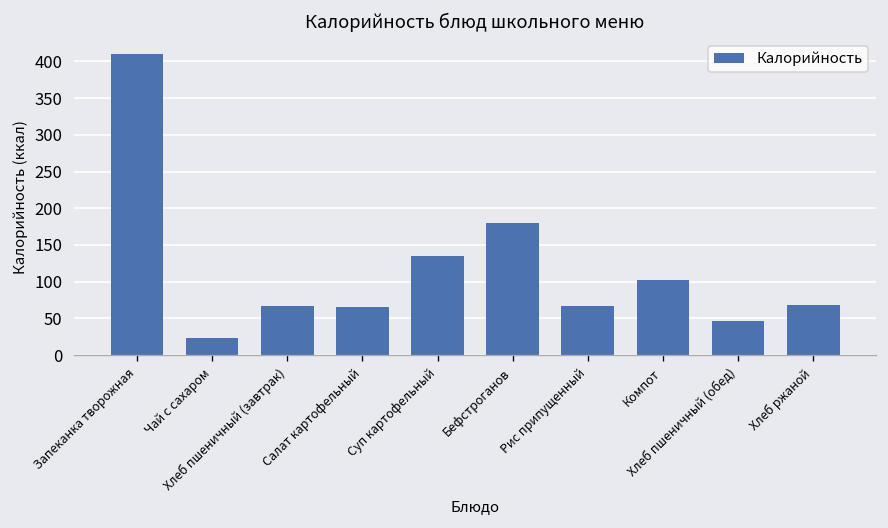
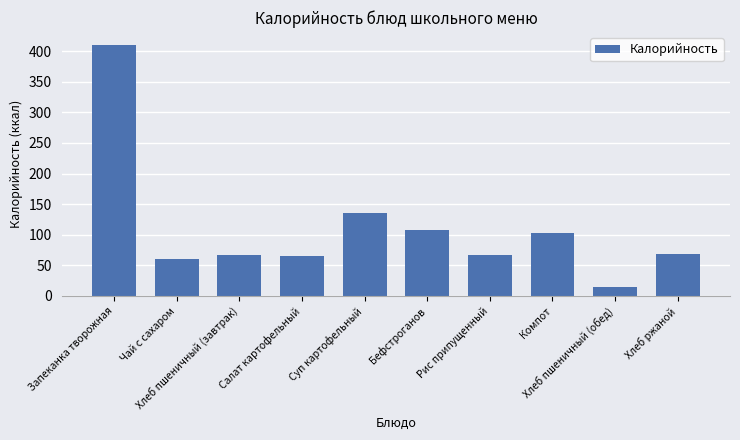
  {
    "Запеканка творожная": 410,
-   "Чай с сахаром": 20,
+   "Чай с сахаром": 60,
    "Хлеб пшеничный (завтрак)": 70,
    "Салат картофельный": 70,
    "Суп картофельный": 140,
-   "Бефстроганов": 180,
+   "Бефстроганов": 110,
    "Рис припущенный": 70,
    "Компот": 100,
-   "Хлеб пшеничный (обед)": 50,
+   "Хлеб пшеничный (обед)": 20,
    "Хлеб ржаной": 70
  }
